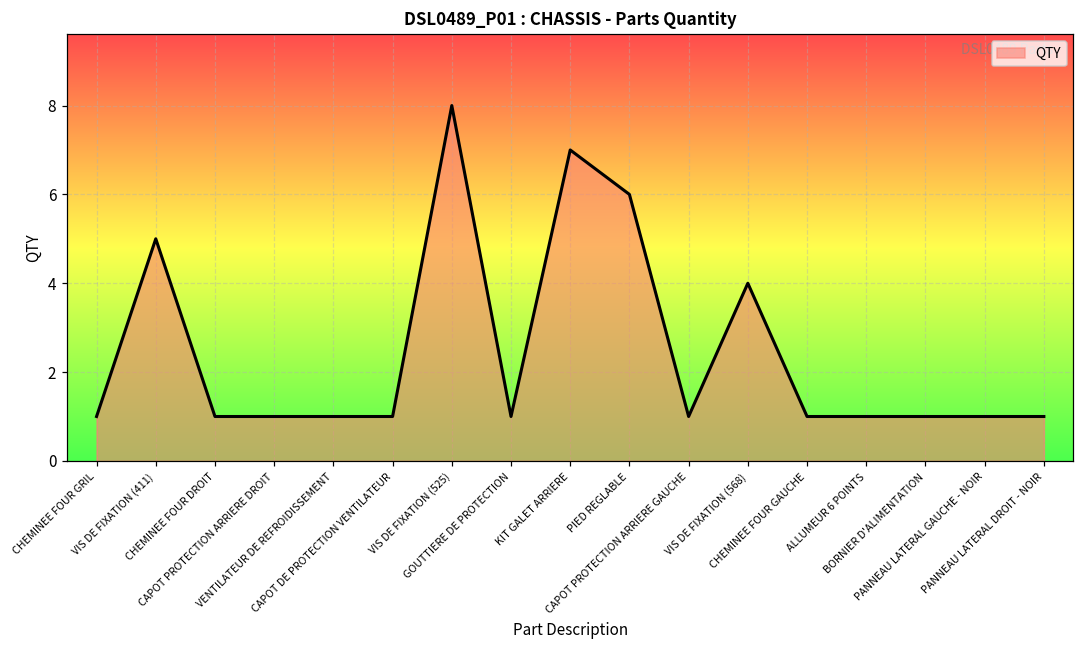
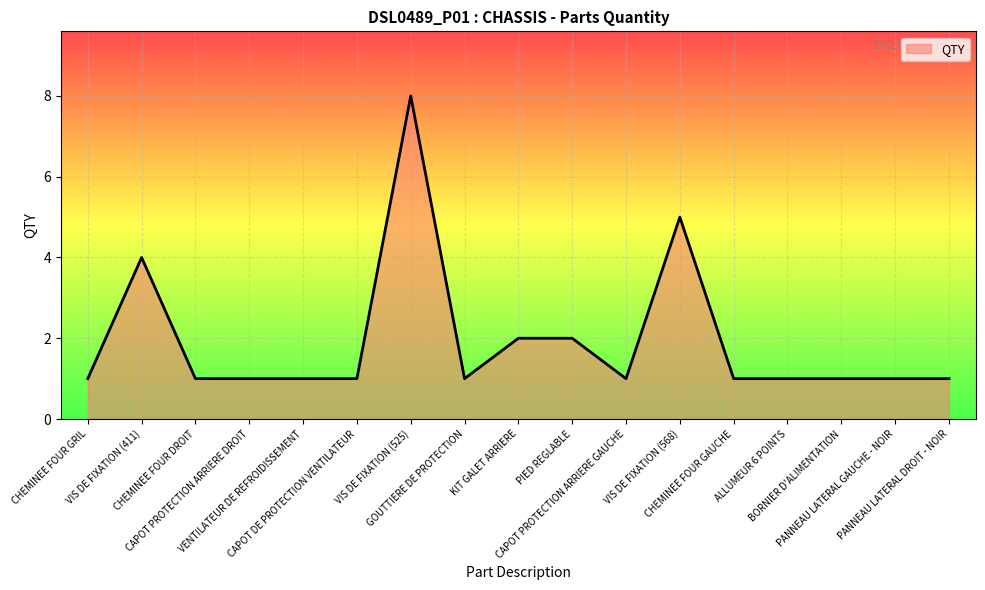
  {
    "CHEMINEE FOUR GRIL": 1,
-   "VIS DE FIXATION (411)": 5,
+   "VIS DE FIXATION (411)": 4,
    "CHEMINEE FOUR DROIT": 1,
    "CAPOT PROTECTION ARRIERE DROIT": 1,
    "VENTILATEUR DE REFROIDISSEMENT": 1,
    "CAPOT DE PROTECTION VENTILATEUR": 1,
    "VIS DE FIXATION (525)": 8,
    "GOUTTIERE DE PROTECTION": 1,
-   "KIT GALET ARRIERE": 7,
-   "PIED REGLABLE": 6,
+   "KIT GALET ARRIERE": 2,
+   "PIED REGLABLE": 2,
    "CAPOT PROTECTION ARRIERE GAUCHE": 1,
-   "VIS DE FIXATION (568)": 4,
+   "VIS DE FIXATION (568)": 5,
    "CHEMINEE FOUR GAUCHE": 1,
    "ALLUMEUR 6 POINTS": 1,
    "BORNIER D'ALIMENTATION": 1,
    "PANNEAU LATERAL GAUCHE - NOIR": 1,
    "PANNEAU LATERAL DROIT - NOIR": 1
  }
